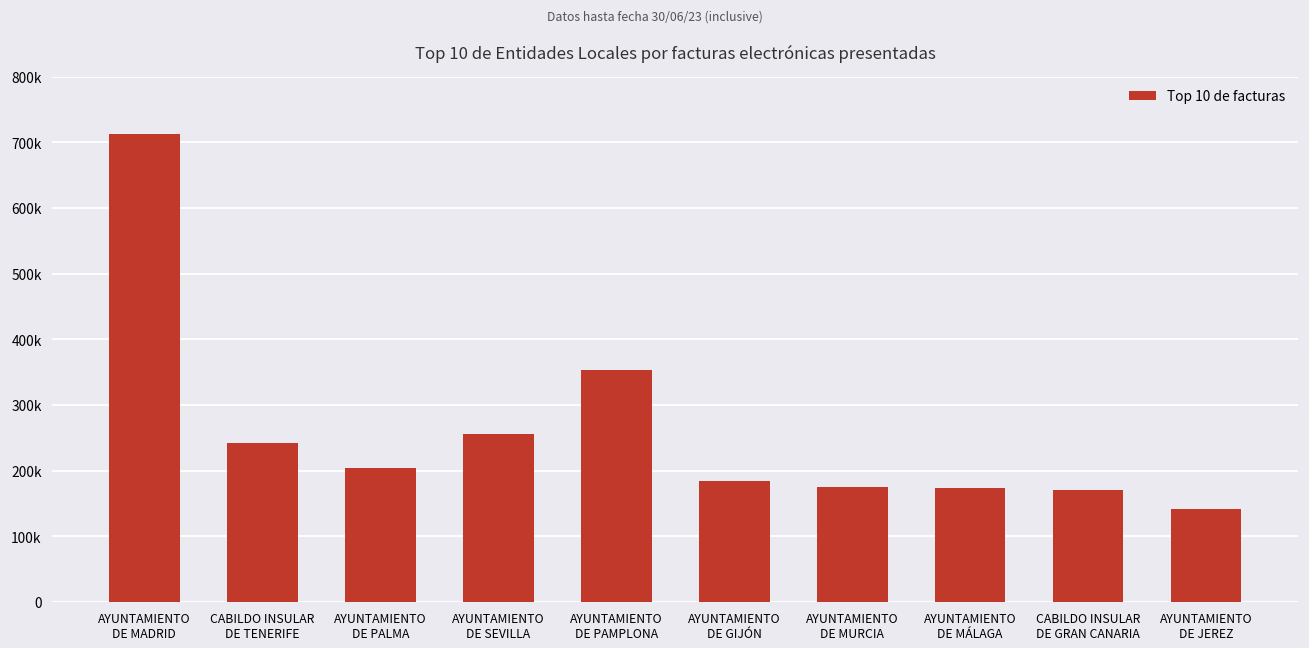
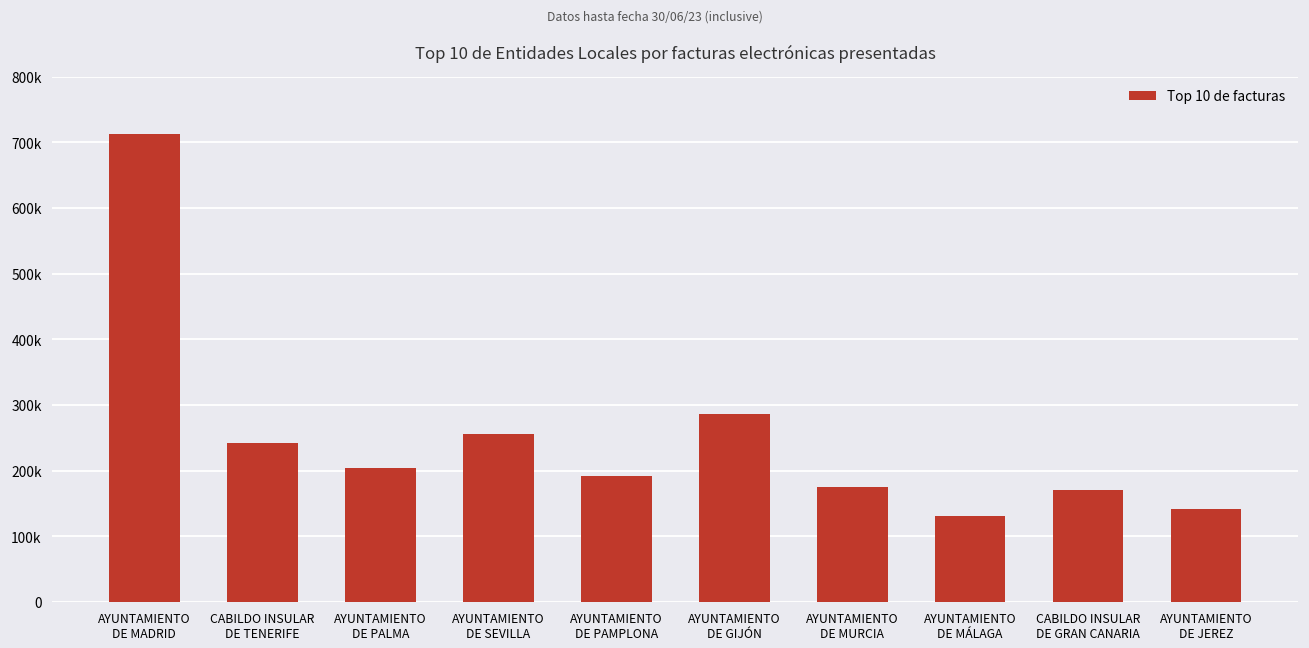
  {
    "AYUNTAMIENTO DE MADRID": 710000,
    "CABILDO INSULAR DE TENERIFE": 240000,
    "AYUNTAMIENTO DE PALMA": 200000,
    "AYUNTAMIENTO DE SEVILLA": 260000,
-   "AYUNTAMIENTO DE PAMPLONA": 350000,
-   "AYUNTAMIENTO DE GIJÓN": 180000,
+   "AYUNTAMIENTO DE PAMPLONA": 190000,
+   "AYUNTAMIENTO DE GIJÓN": 290000,
    "AYUNTAMIENTO DE MURCIA": 170000,
-   "AYUNTAMIENTO DE MÁLAGA": 170000,
+   "AYUNTAMIENTO DE MÁLAGA": 130000,
    "CABILDO INSULAR DE GRAN CANARIA": 170000,
    "AYUNTAMIENTO DE JEREZ": 140000
  }
